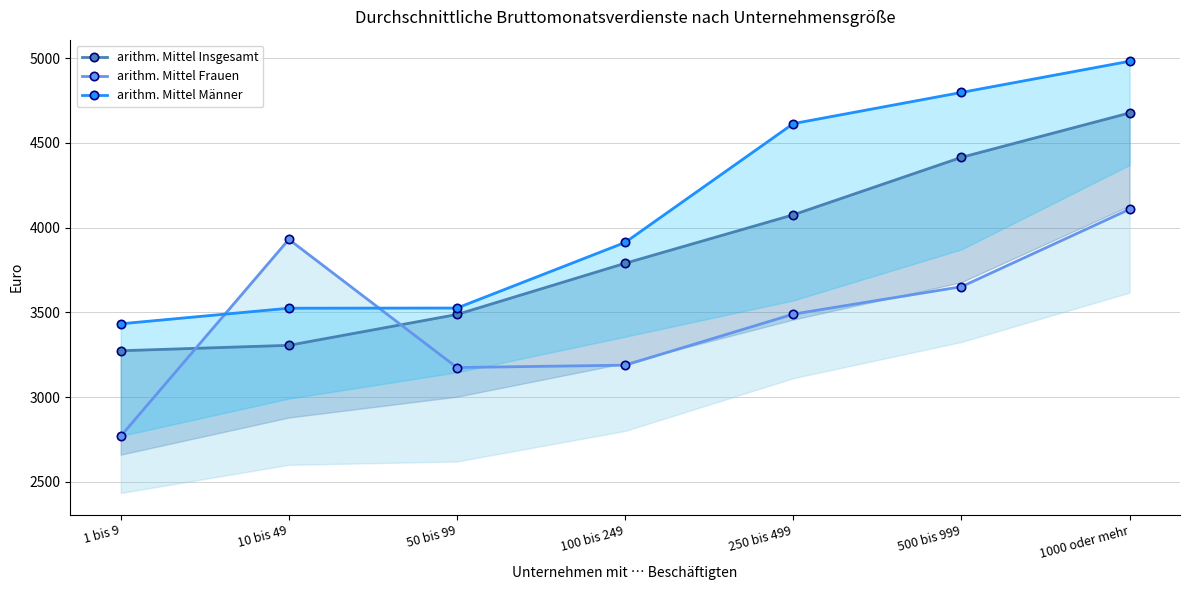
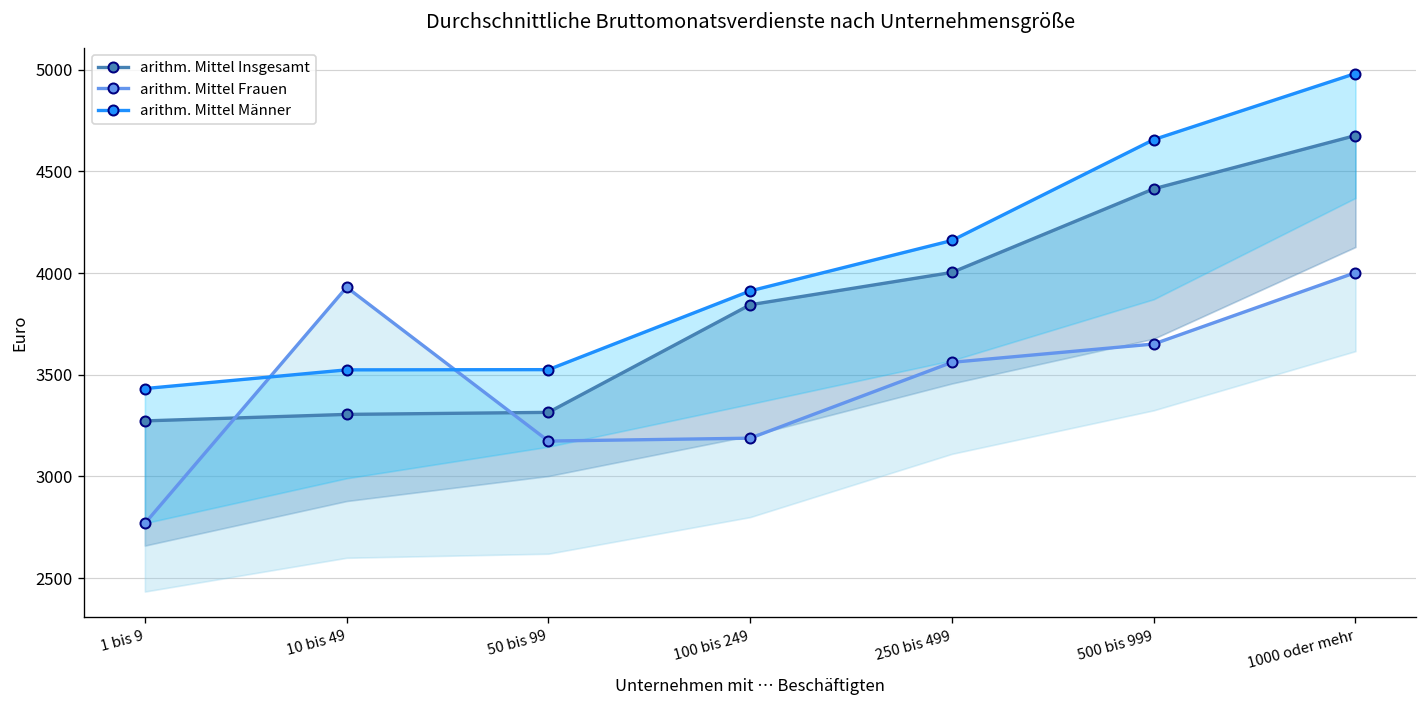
  {
    "arithm. Mittel Insgesamt": {
      "1 bis 9": 3270,
      "10 bis 49": 3310,
-     "50 bis 99": 3490,
-     "100 bis 249": 3790,
-     "250 bis 499": 4080,
+     "50 bis 99": 3320,
+     "100 bis 249": 3840,
+     "250 bis 499": 4000,
      "500 bis 999": 4410,
      "1000 oder mehr": 4680
    },
    "arithm. Mittel Frauen": {
      "1 bis 9": 2770,
      "10 bis 49": 3930,
      "50 bis 99": 3170,
      "100 bis 249": 3190,
-     "250 bis 499": 3490,
+     "250 bis 499": 3560,
      "500 bis 999": 3650,
-     "1000 oder mehr": 4110
+     "1000 oder mehr": 4000
    },
    "arithm. Mittel Männer": {
      "1 bis 9": 3430,
      "10 bis 49": 3520,
      "50 bis 99": 3530,
      "100 bis 249": 3910,
-     "250 bis 499": 4610,
-     "500 bis 999": 4800,
+     "250 bis 499": 4160,
+     "500 bis 999": 4660,
      "1000 oder mehr": 4980
    }
  }
